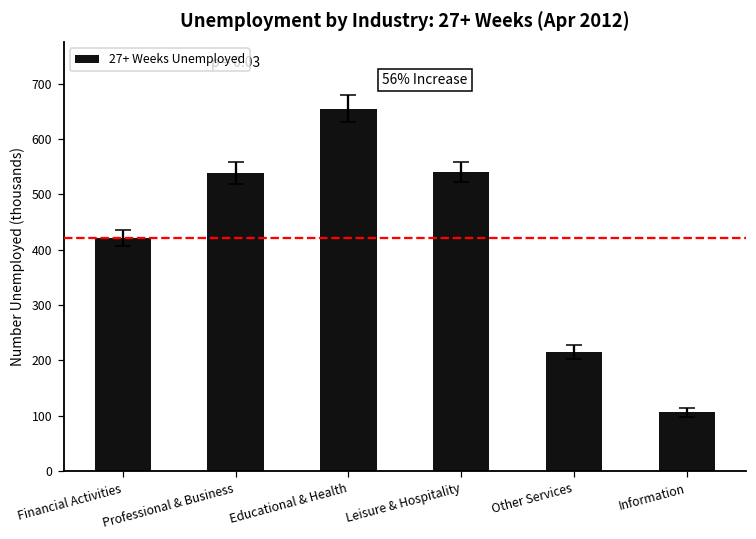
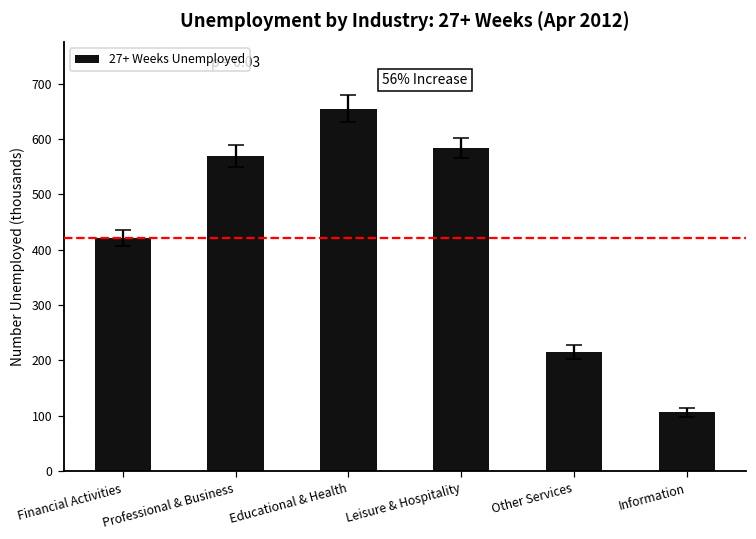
  {
    "27+ Weeks Unemployed": {
      "Financial Activities": 420,
-     "Professional & Business": 540,
+     "Professional & Business": 570,
      "Educational & Health": 660,
-     "Leisure & Hospitality": 540,
+     "Leisure & Hospitality": 580,
      "Other Services": 220,
      "Information": 110
    }
  }
